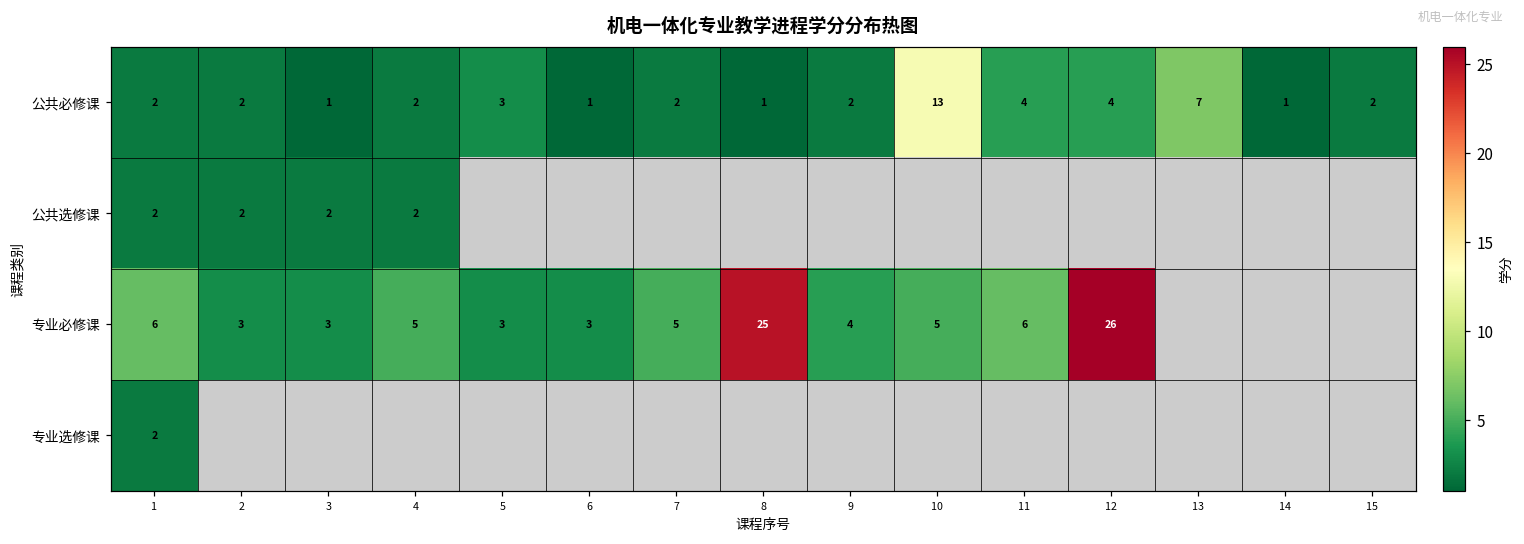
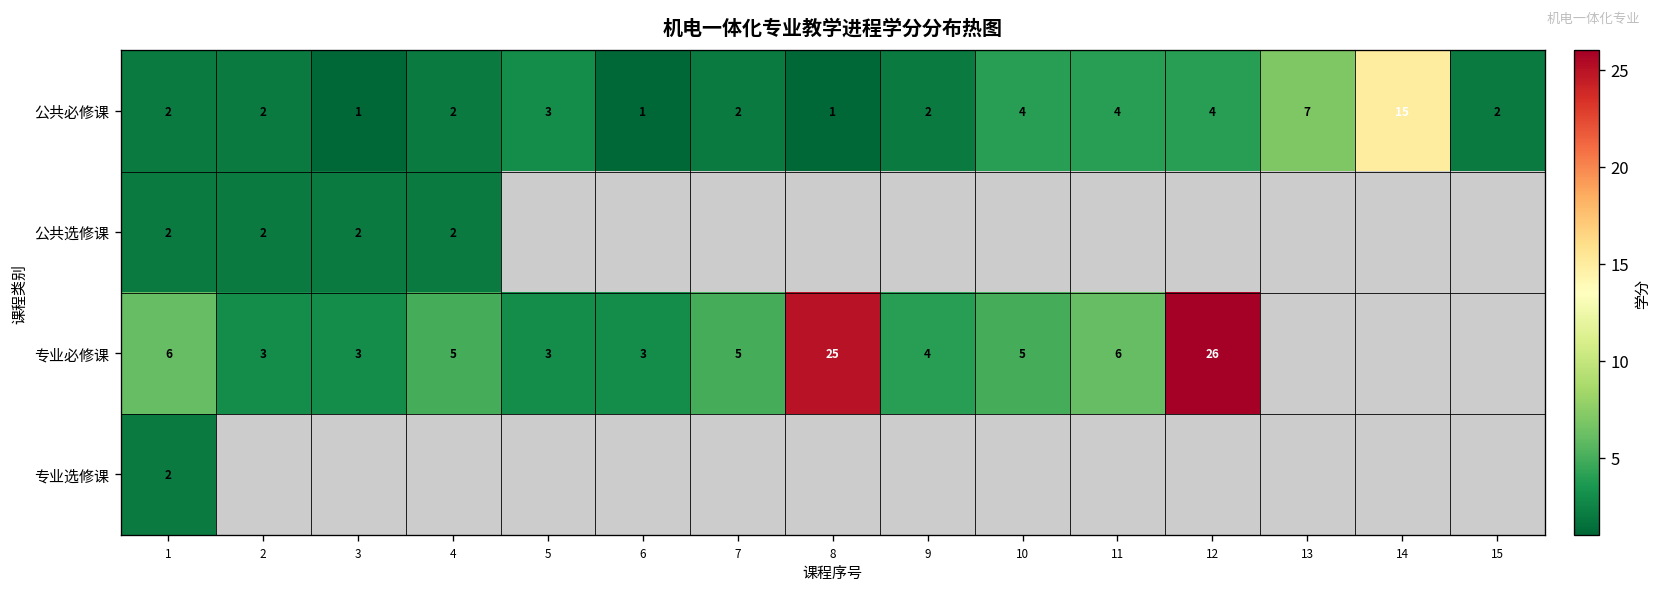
  {
    "公共必修课": {
      "1": 2,
      "2": 2,
      "3": 1,
      "4": 2,
      "5": 3,
      "6": 1,
      "7": 2,
      "8": 1,
      "9": 2,
-     "10": 13,
+     "10": 4,
      "11": 4,
      "12": 4,
      "13": 7,
-     "14": 1,
+     "14": 15,
      "15": 2
    },
    "公共选修课": {
      "1": 2,
      "2": 2,
      "3": 2,
      "4": 2
    },
    "专业必修课": {
      "1": 6,
      "2": 3,
      "3": 3,
      "4": 5,
      "5": 3,
      "6": 3,
      "7": 5,
      "8": 25,
      "9": 4,
      "10": 5,
      "11": 6,
      "12": 26
    },
    "专业选修课": {
      "1": 2
    }
  }
